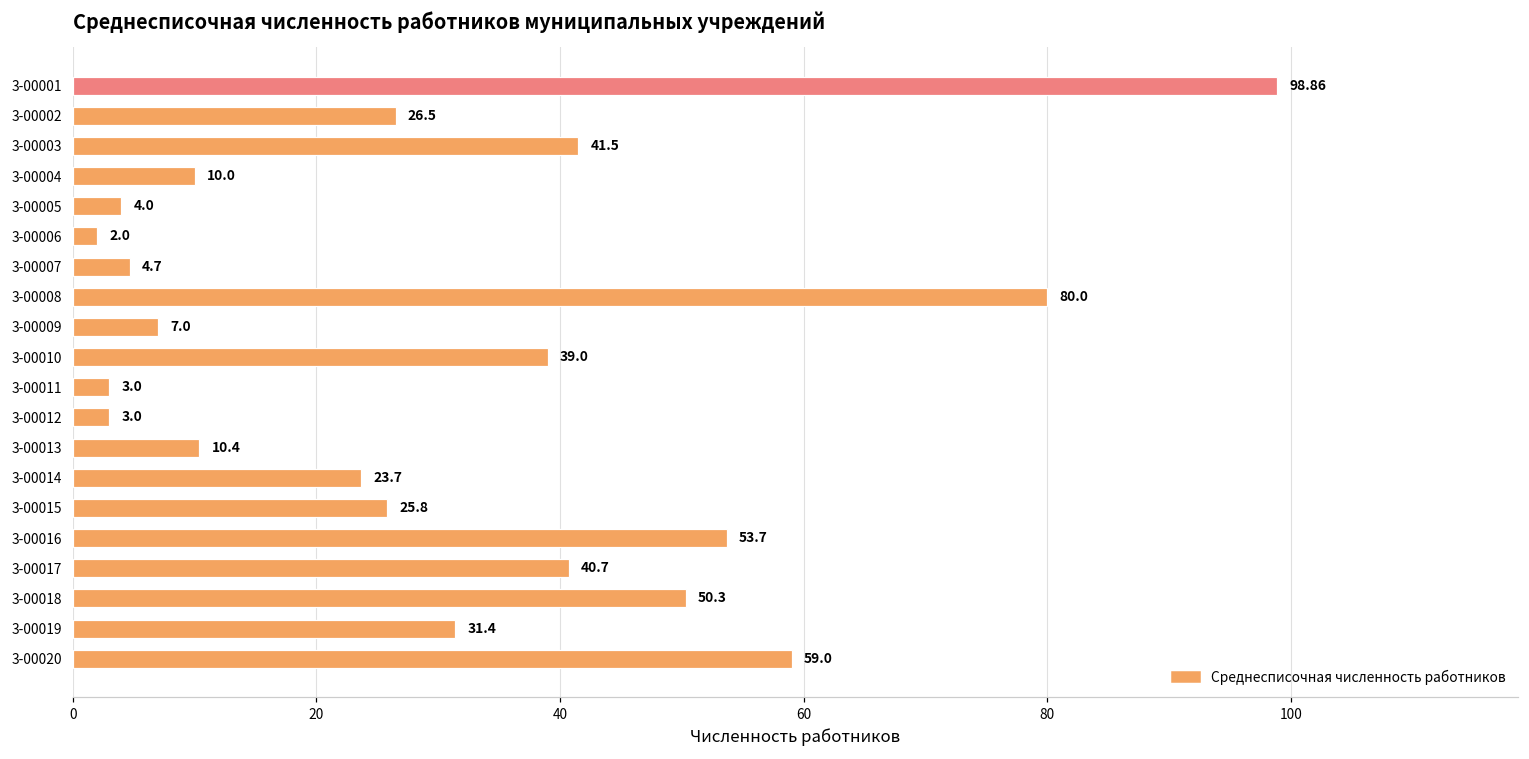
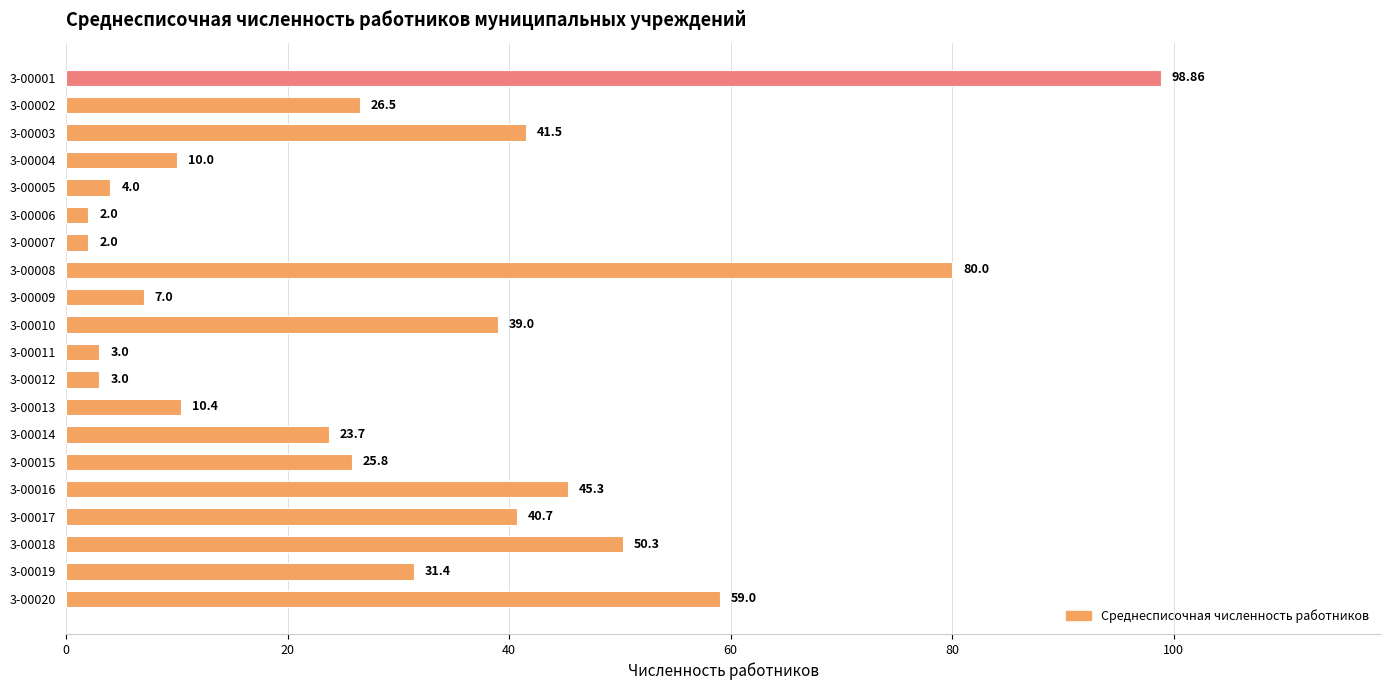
  {
    "3-00001": 98.86,
    "3-00002": 26.5,
    "3-00003": 41.5,
    "3-00004": 10.0,
    "3-00005": 4.0,
    "3-00006": 2.0,
-   "3-00007": 4.7,
+   "3-00007": 2.0,
    "3-00008": 80.0,
    "3-00009": 7.0,
    "3-00010": 39.0,
    "3-00011": 3.0,
    "3-00012": 3.0,
    "3-00013": 10.4,
    "3-00014": 23.7,
    "3-00015": 25.8,
-   "3-00016": 53.7,
+   "3-00016": 45.3,
    "3-00017": 40.7,
    "3-00018": 50.3,
    "3-00019": 31.4,
    "3-00020": 59.0
  }
